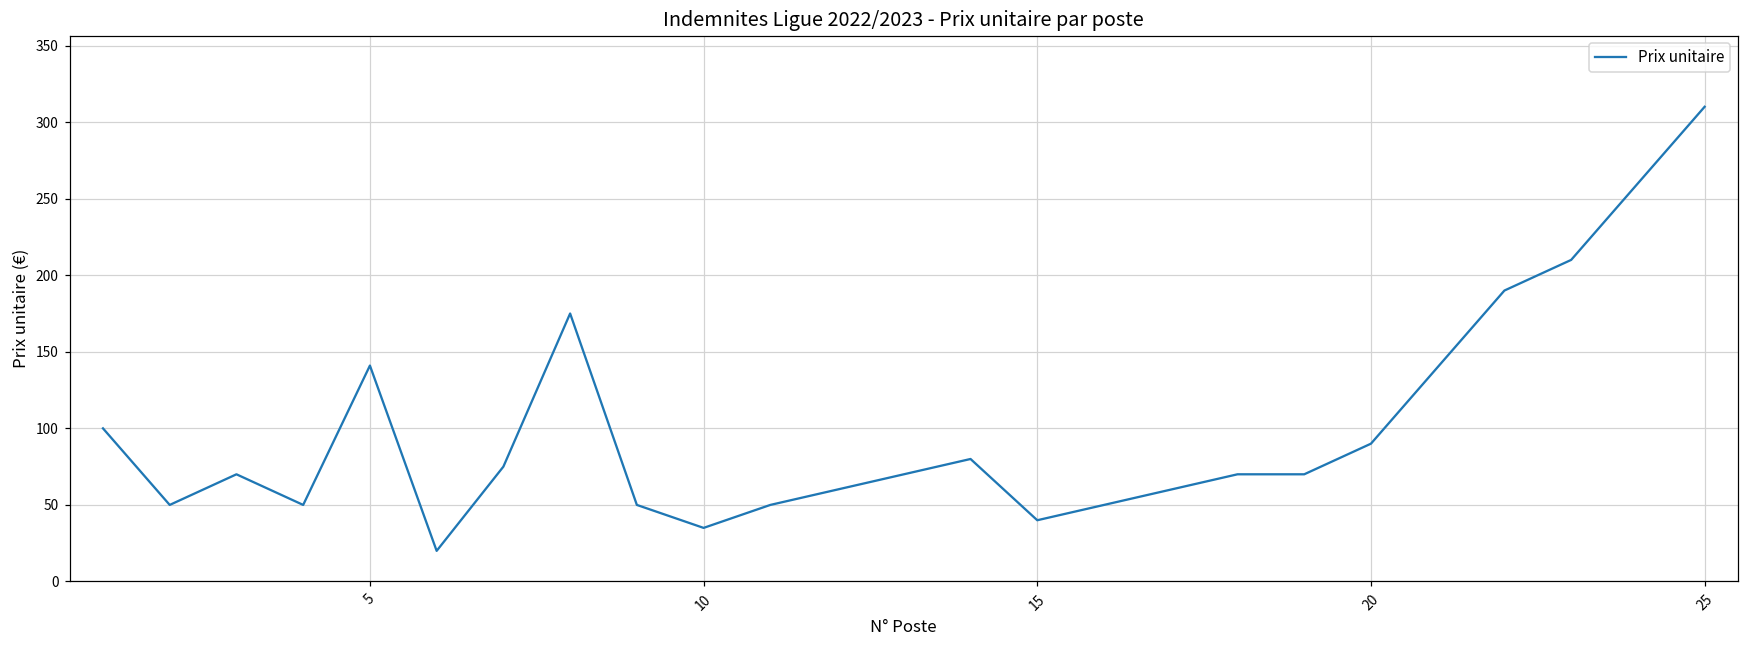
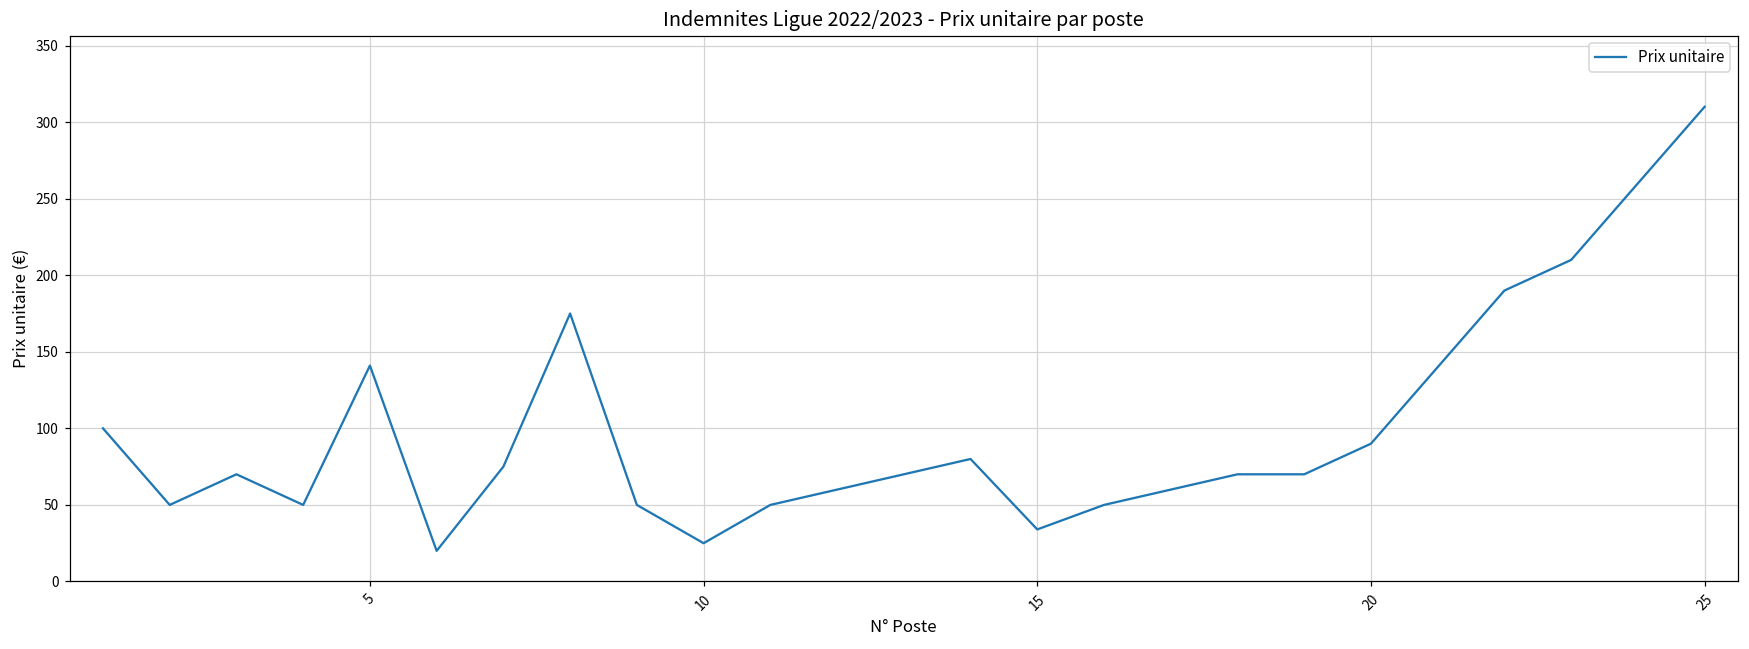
  {
    "5": 141,
-   "10": 35,
-   "15": 40,
+   "10": 25,
+   "15": 34,
    "20": 90,
    "25": 310
  }
